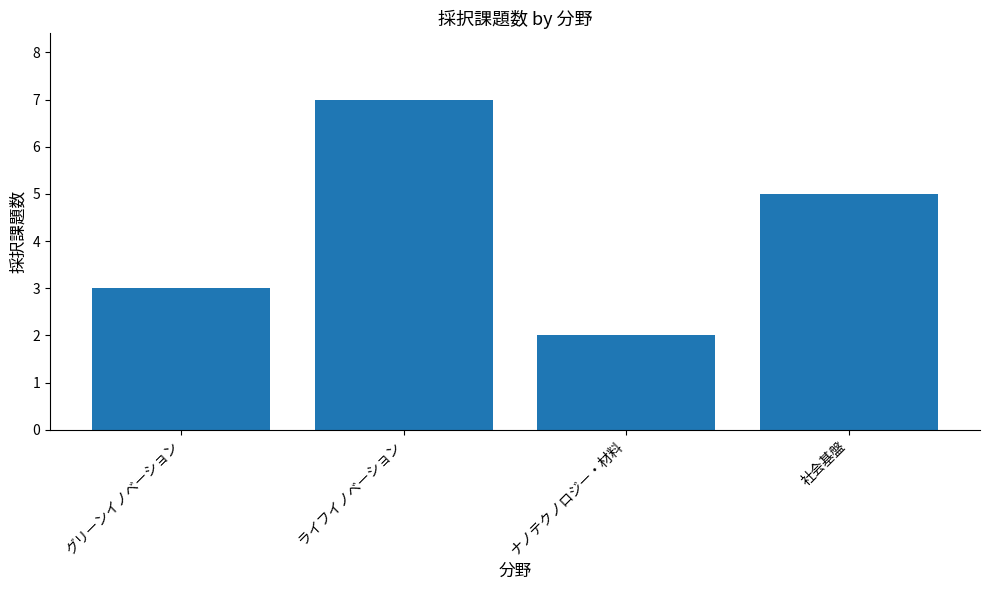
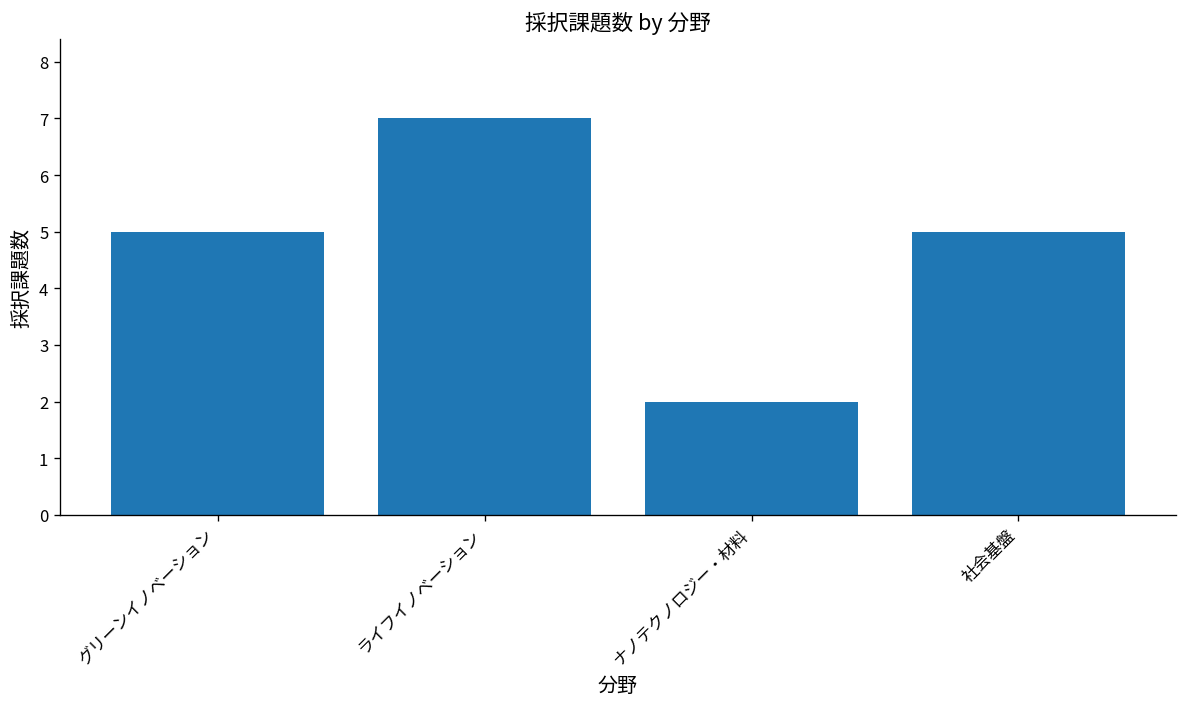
  {
-   "グリーンイノベーション": 3,
+   "グリーンイノベーション": 5,
    "ライフイノベーション": 7,
    "ナノテクノロジー・材料": 2,
    "社会基盤": 5
  }
